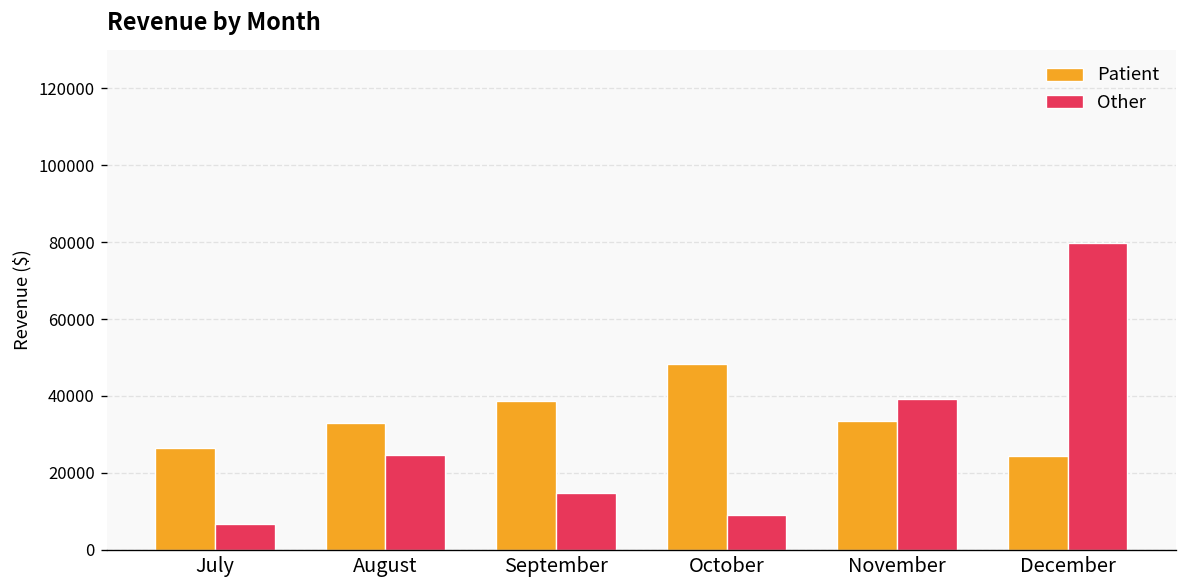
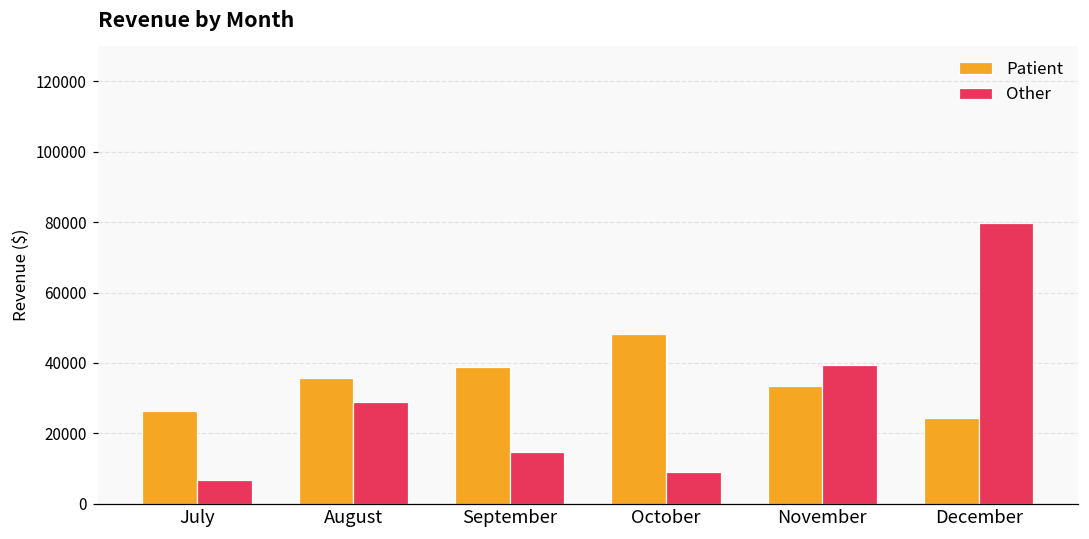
  {
    "Patient": {
      "July": 26000,
-     "August": 33000,
+     "August": 36000,
      "September": 39000,
      "October": 48000,
      "November": 34000,
      "December": 24000
    },
    "Other": {
      "July": 7000,
-     "August": 25000,
+     "August": 29000,
      "September": 15000,
      "October": 9000,
      "November": 39000,
      "December": 80000
    }
  }
